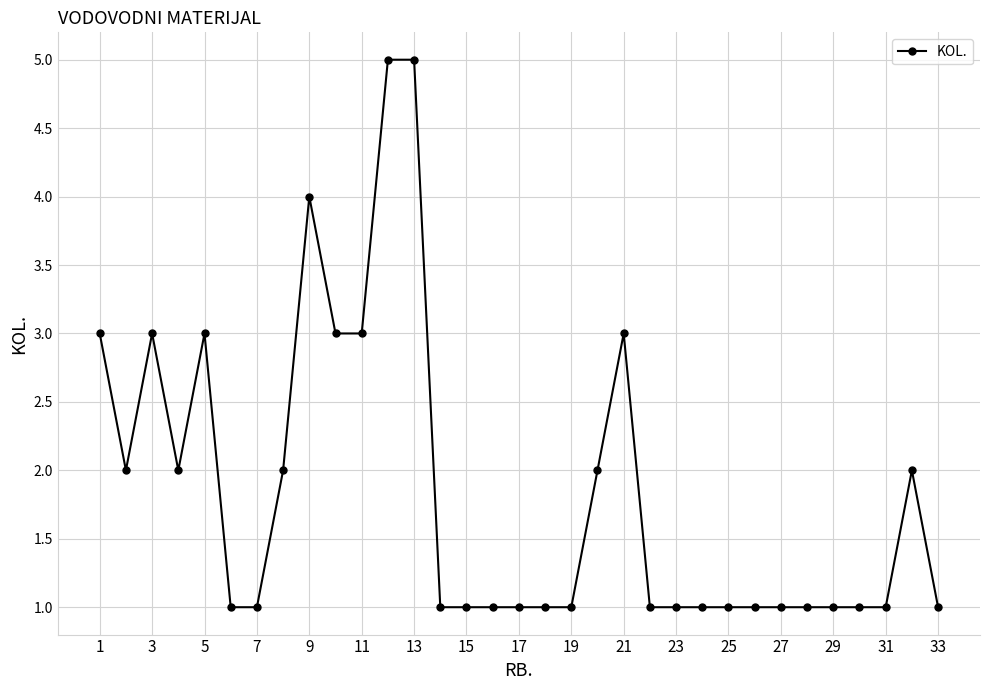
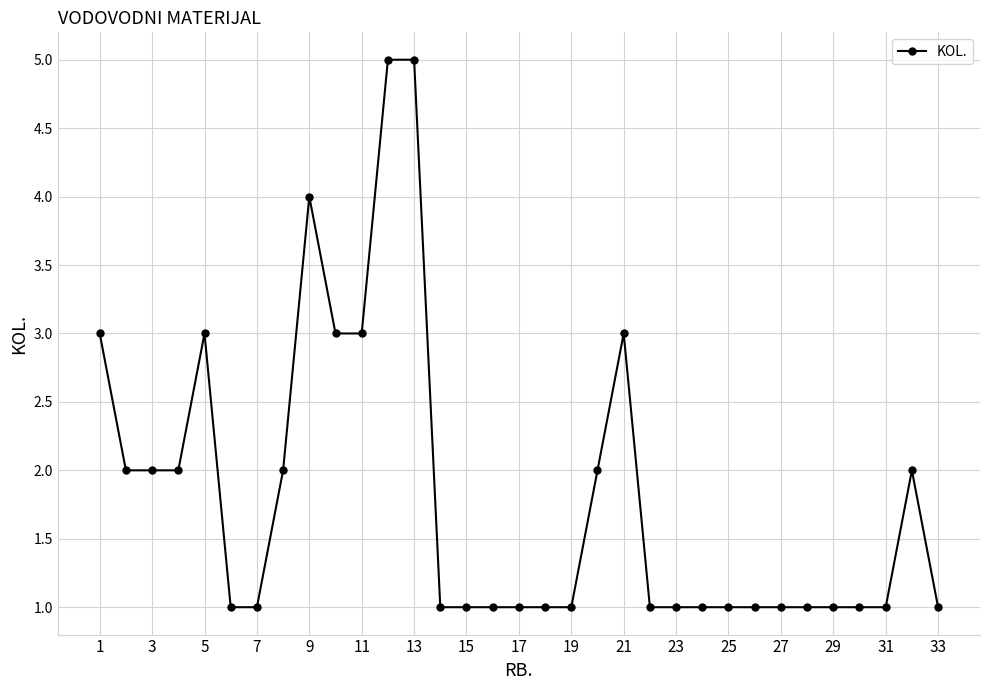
  {
    "1": 3,
-   "3": 3,
+   "3": 2,
    "5": 3,
    "7": 1,
    "9": 4,
    "11": 3,
    "13": 5,
    "15": 1,
    "17": 1,
    "19": 1,
    "21": 3,
    "23": 1,
    "25": 1,
    "27": 1,
    "29": 1,
    "31": 1,
    "33": 1
  }
